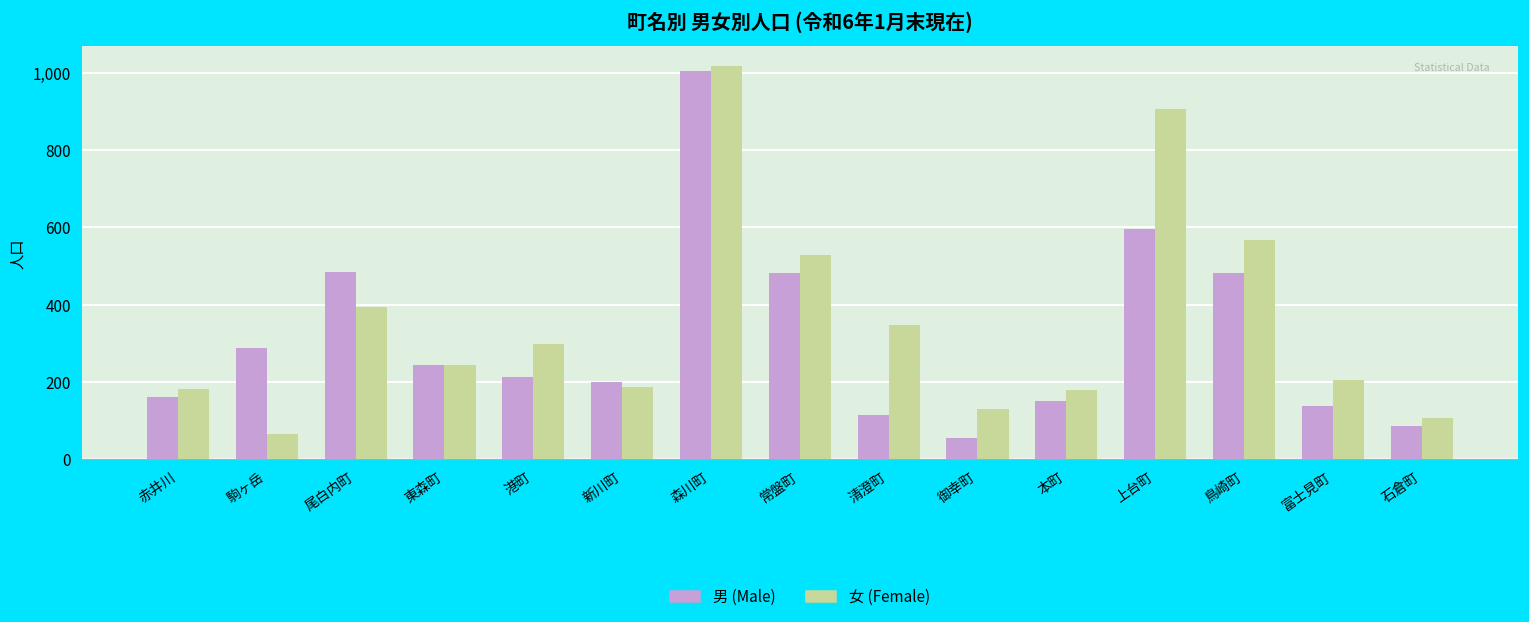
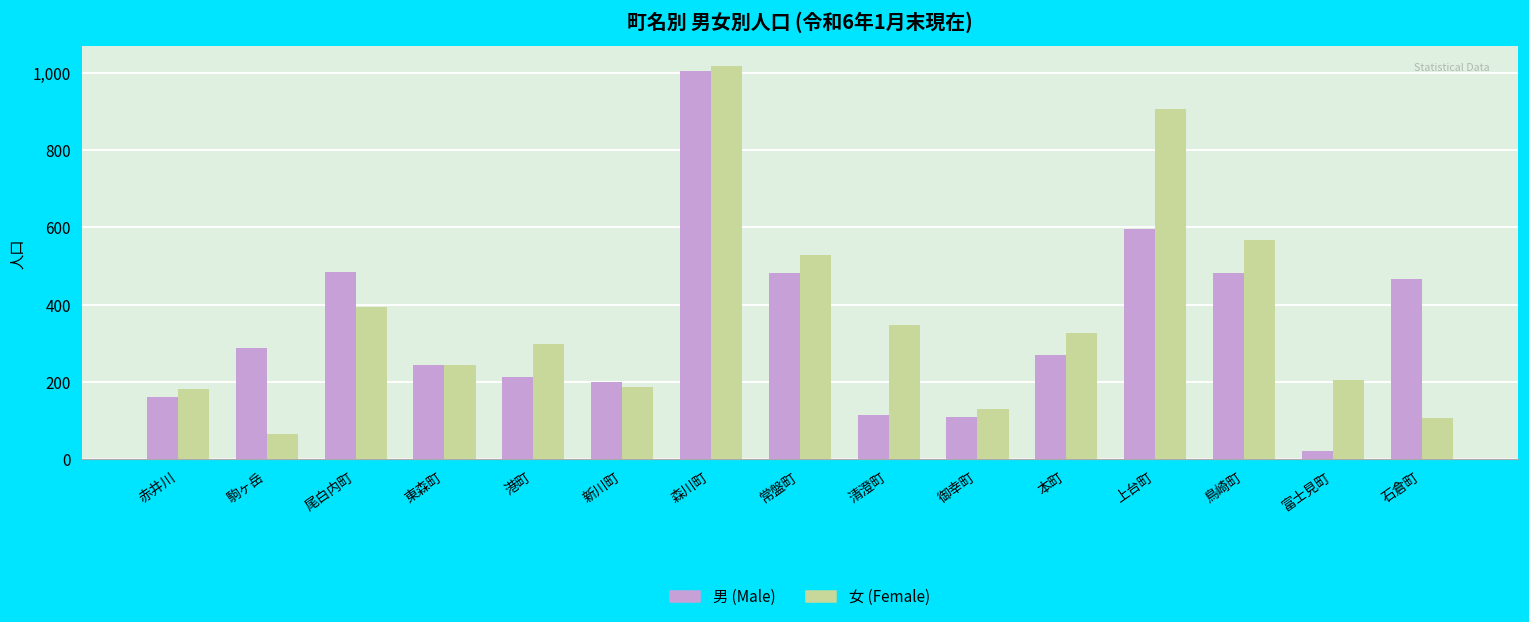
  {
    "男 (Male)": {
      "赤井川": "160",
      "駒ヶ岳": "290",
      "尾白内町": "480",
      "東森町": "240",
      "港町": "210",
      "新川町": "200",
      "森川町": "1,010",
      "常盤町": "480",
      "清澄町": "120",
-     "御幸町": "60",
-     "本町": "150",
+     "御幸町": "110",
+     "本町": "270",
      "上台町": "600",
      "鳥崎町": "480",
-     "富士見町": "140",
-     "石倉町": "90"
+     "富士見町": "20",
+     "石倉町": "470"
    },
    "女 (Female)": {
      "赤井川": "180",
      "駒ヶ岳": "70",
      "尾白内町": "400",
      "東森町": "250",
      "港町": "300",
      "新川町": "190",
      "森川町": "1,020",
      "常盤町": "530",
      "清澄町": "350",
      "御幸町": "130",
-     "本町": "180",
+     "本町": "330",
      "上台町": "910",
      "鳥崎町": "570",
      "富士見町": "210",
      "石倉町": "110"
    }
  }
